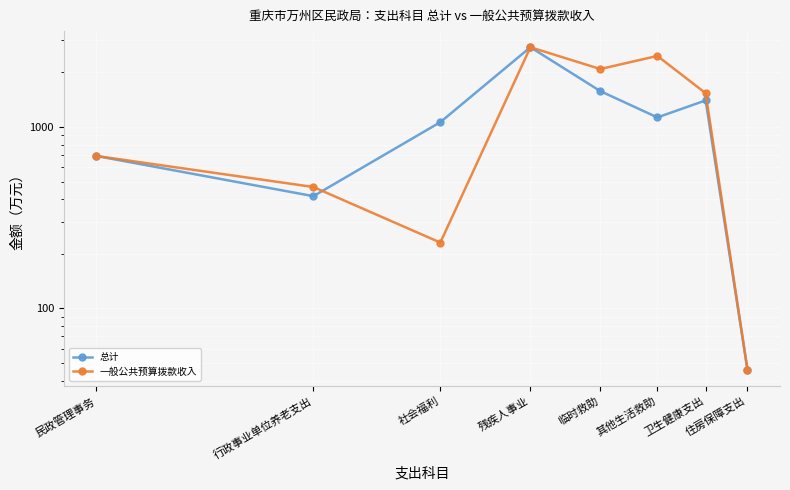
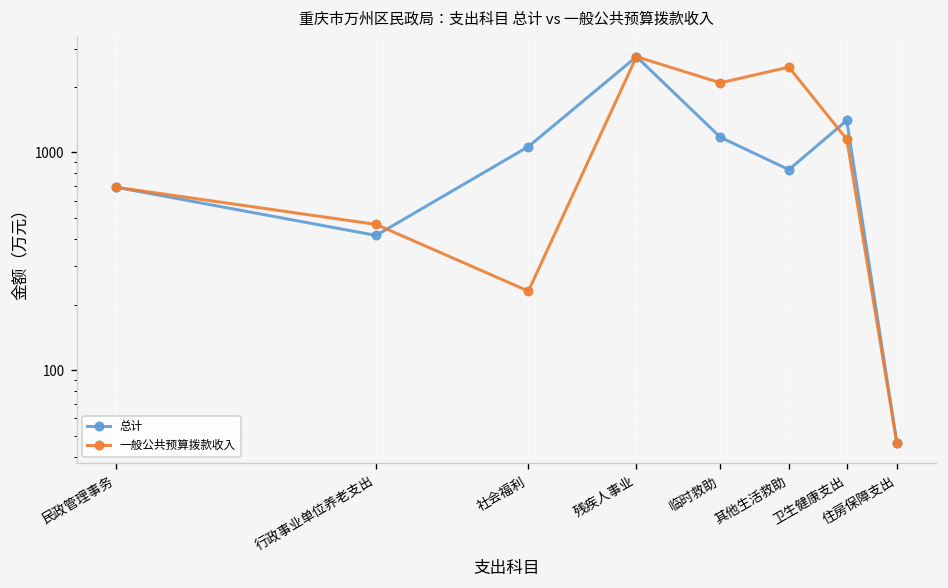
  {
    "总计": {
      "行政事业单位养老支出": 420,
      "社会福利": 1100,
-     "临时救助": 1600,
-     "其他生活救助": 1100,
+     "临时救助": 1200,
+     "其他生活救助": 800,
      "卫生健康支出": 1400
    },
    "一般公共预算拨款收入": {
      "行政事业单位养老支出": 470,
      "社会福利": 230,
      "临时救助": 2100,
      "其他生活救助": 2500,
-     "卫生健康支出": 1500
+     "卫生健康支出": 1100
    }
  }
